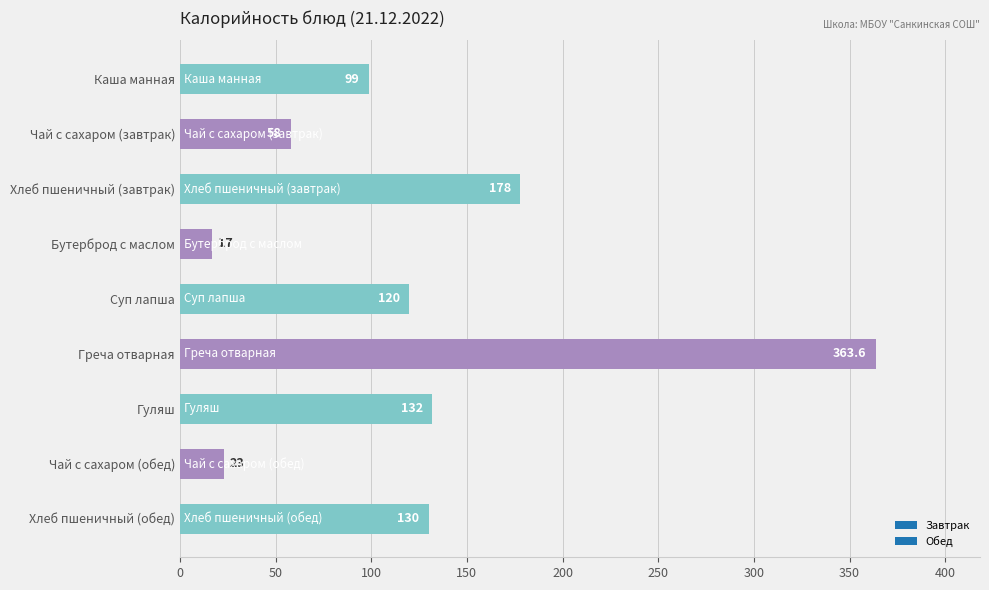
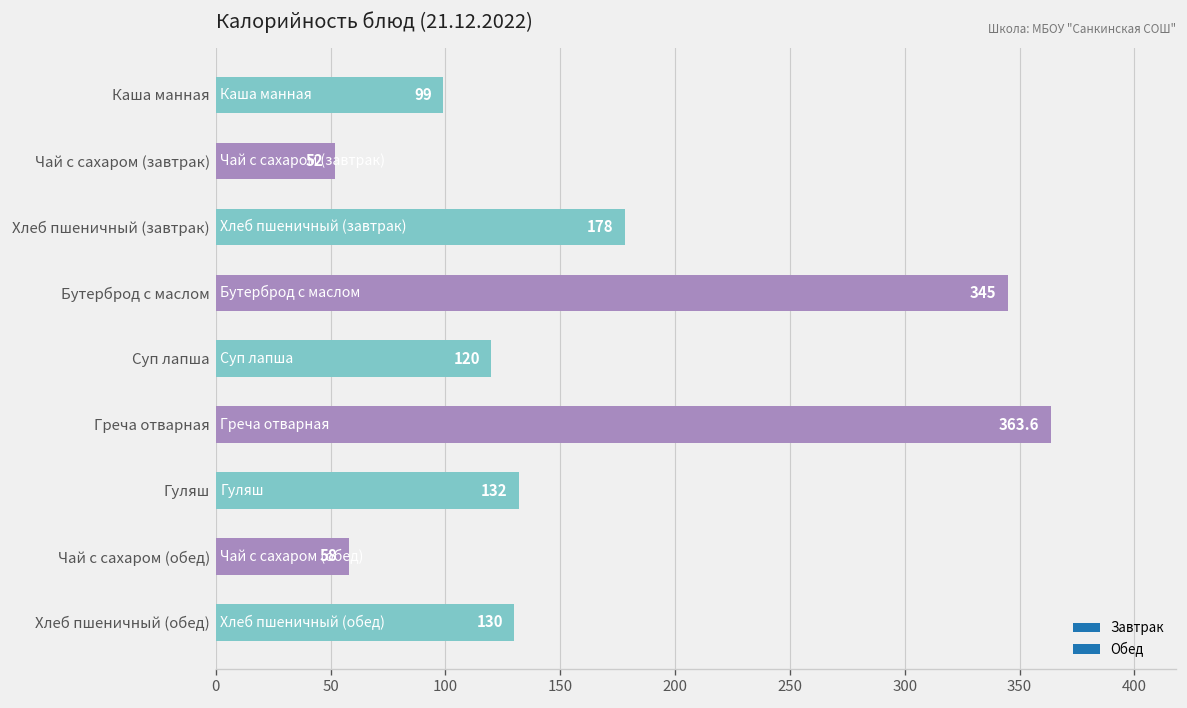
  {
    "Каша манная": 99,
-   "Чай с сахаром (завтрак)": 58,
+   "Чай с сахаром (завтрак)": 52,
    "Хлеб пшеничный (завтрак)": 178,
-   "Бутерброд с маслом": 17,
+   "Бутерброд с маслом": 345,
    "Суп лапша": 120,
    "Греча отварная": 363.6,
    "Гуляш": 132,
-   "Чай с сахаром (обед)": 23,
+   "Чай с сахаром (обед)": 58,
    "Хлеб пшеничный (обед)": 130
  }
